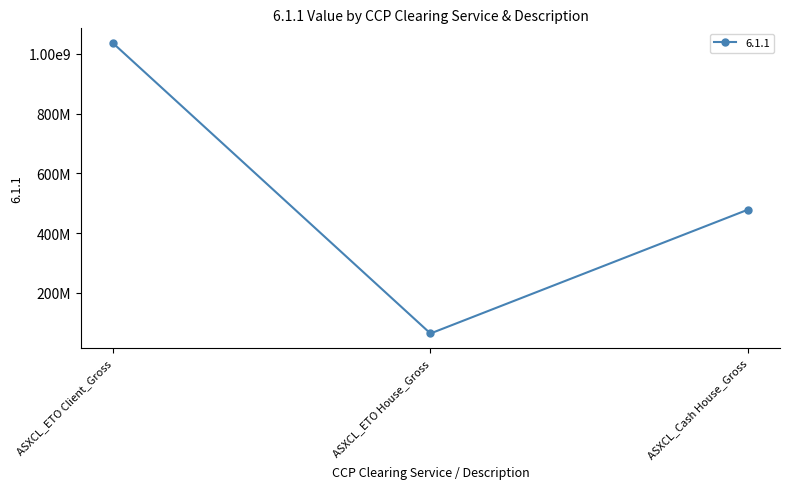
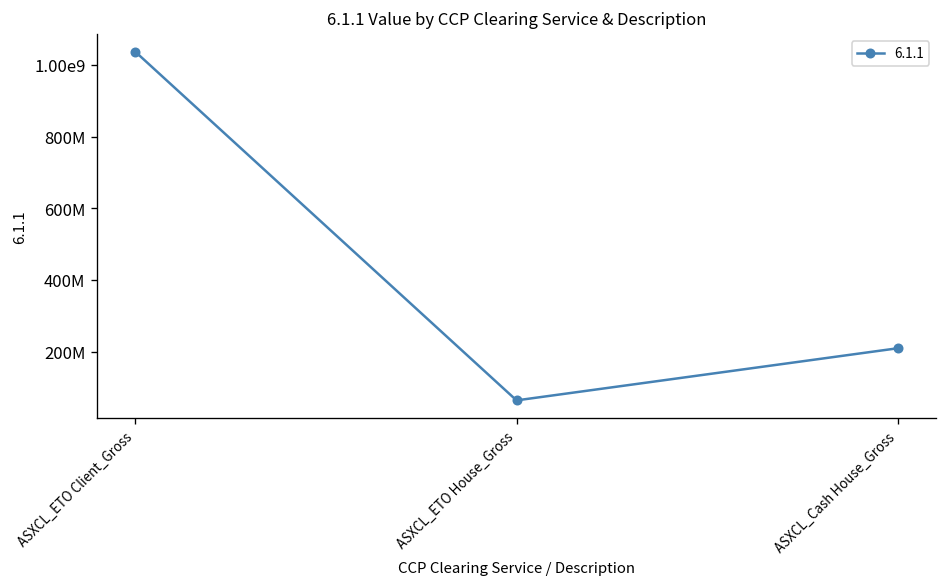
  {
    "ASXCL_ETO Client_Gross": 1040000000,
    "ASXCL_ETO House_Gross": 60000000,
-   "ASXCL_Cash House_Gross": 480000000
+   "ASXCL_Cash House_Gross": 210000000
  }
